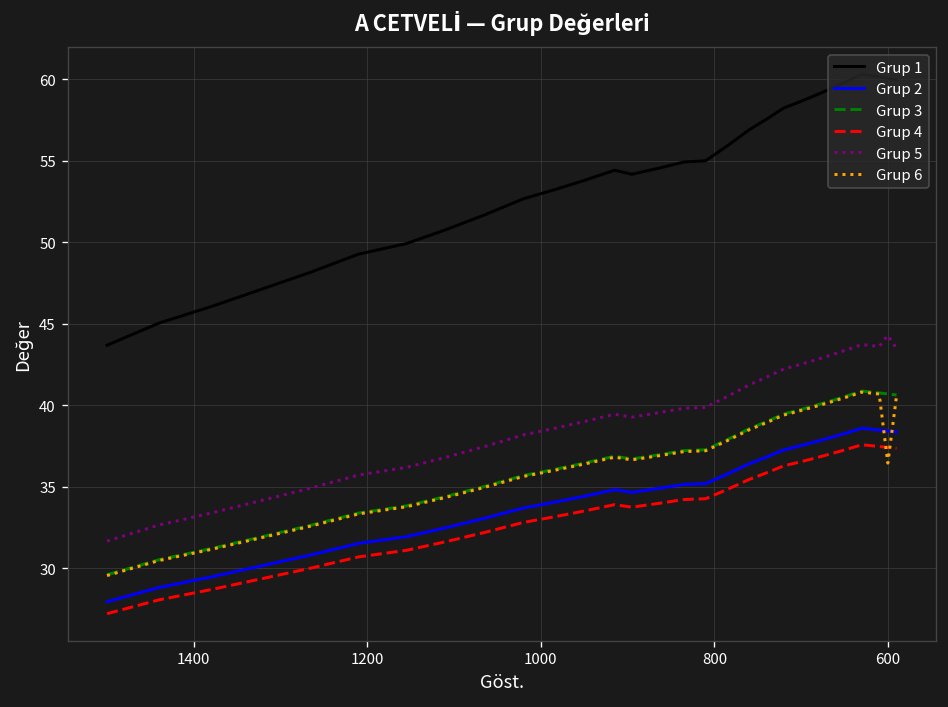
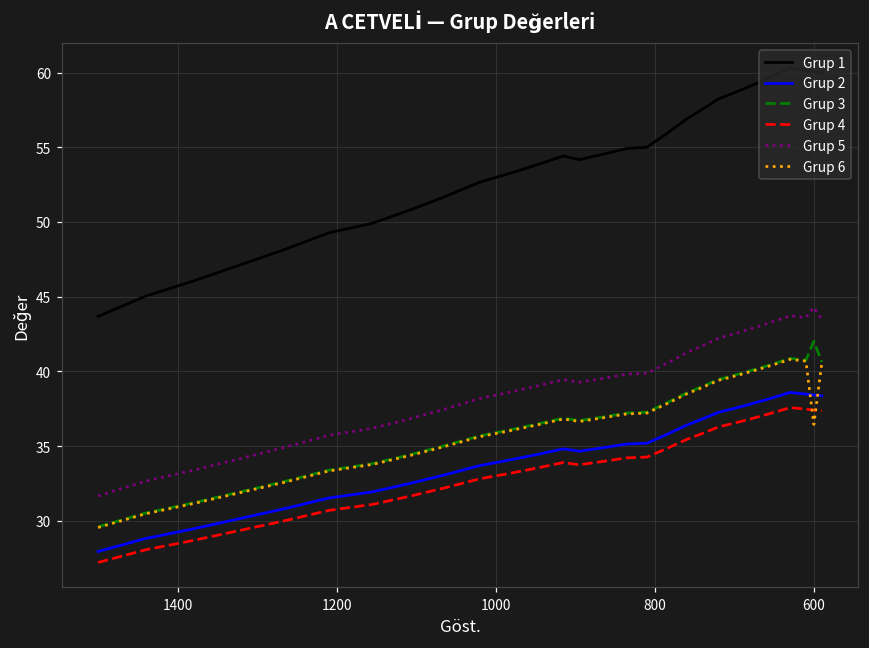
  {
    "Grup 2": {
      "600": 38.4
    },
    "Grup 3": {
-     "600": 40.7
+     "600": 42.0
    },
    "Grup 4": {
      "600": 37.4
    },
    "Grup 5": {
      "600": 44.3
    },
    "Grup 6": {
      "600": 36.4
    }
  }
